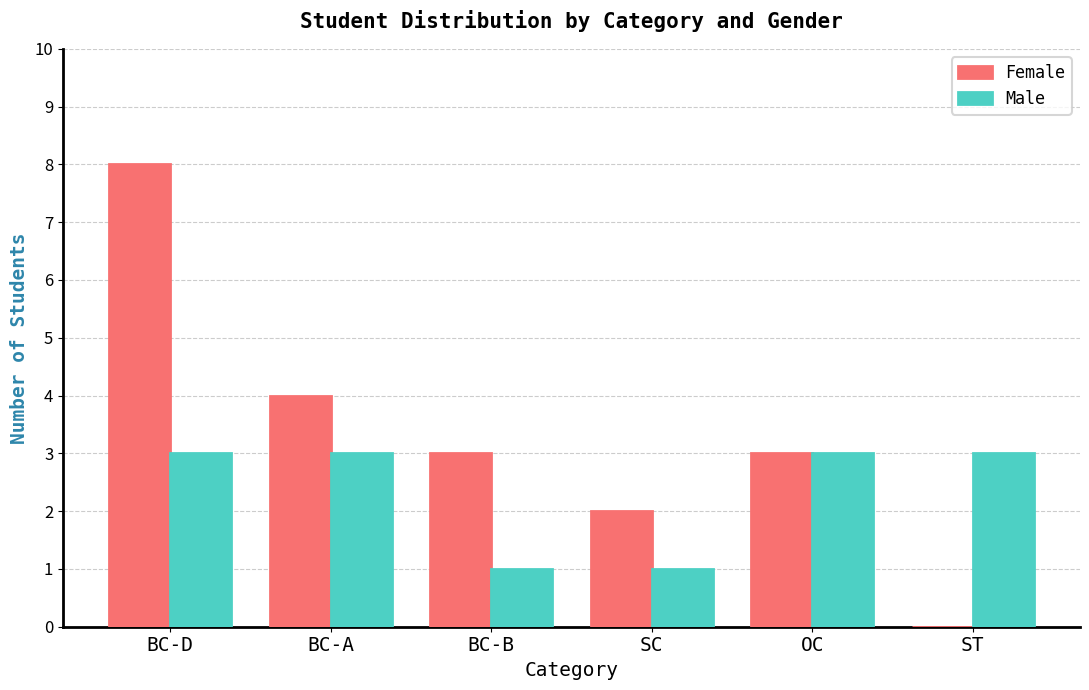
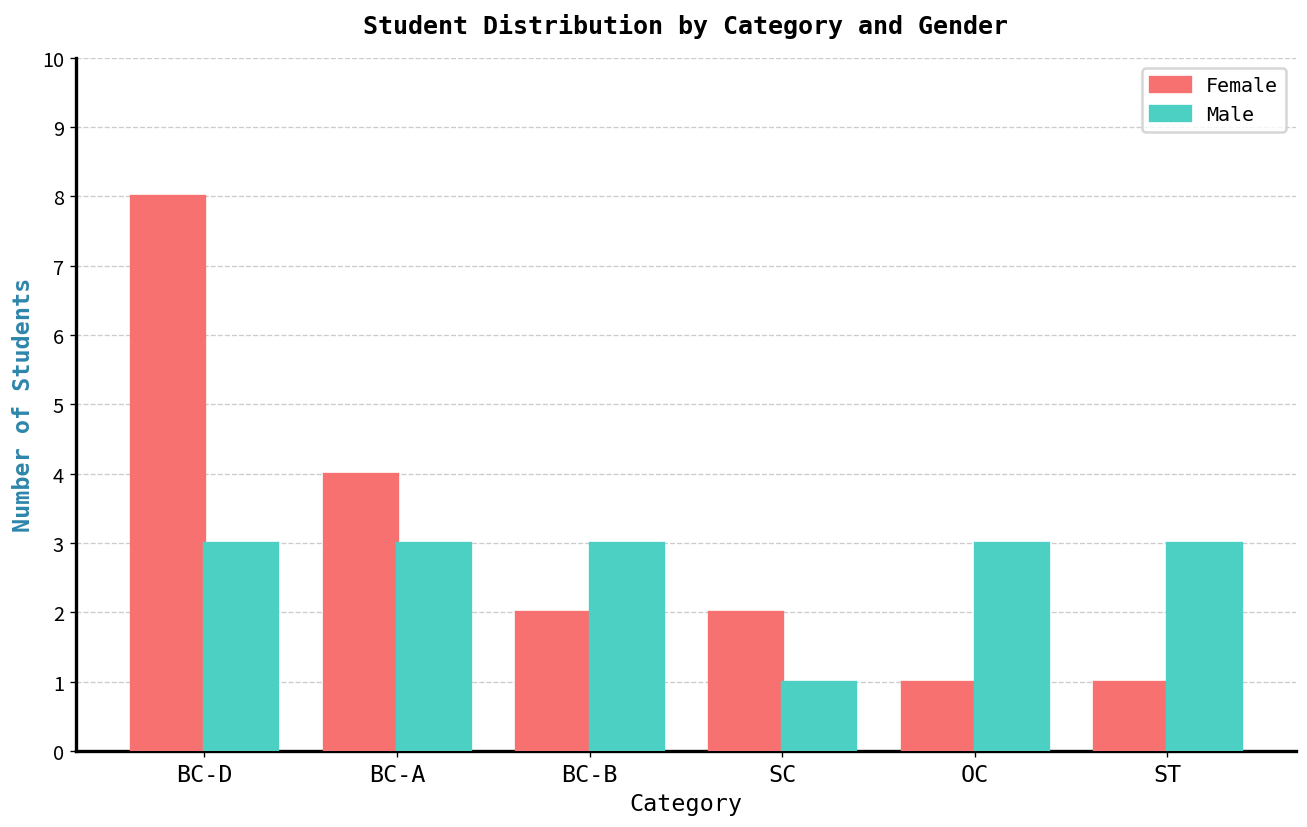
  {
    "Female": {
      "BC-D": 8,
      "BC-A": 4,
-     "BC-B": 3,
+     "BC-B": 2,
      "SC": 2,
-     "OC": 3,
-     "ST": 0
+     "OC": 1,
+     "ST": 1
    },
    "Male": {
      "BC-D": 3,
      "BC-A": 3,
-     "BC-B": 1,
+     "BC-B": 3,
      "SC": 1,
      "OC": 3,
      "ST": 3
    }
  }
